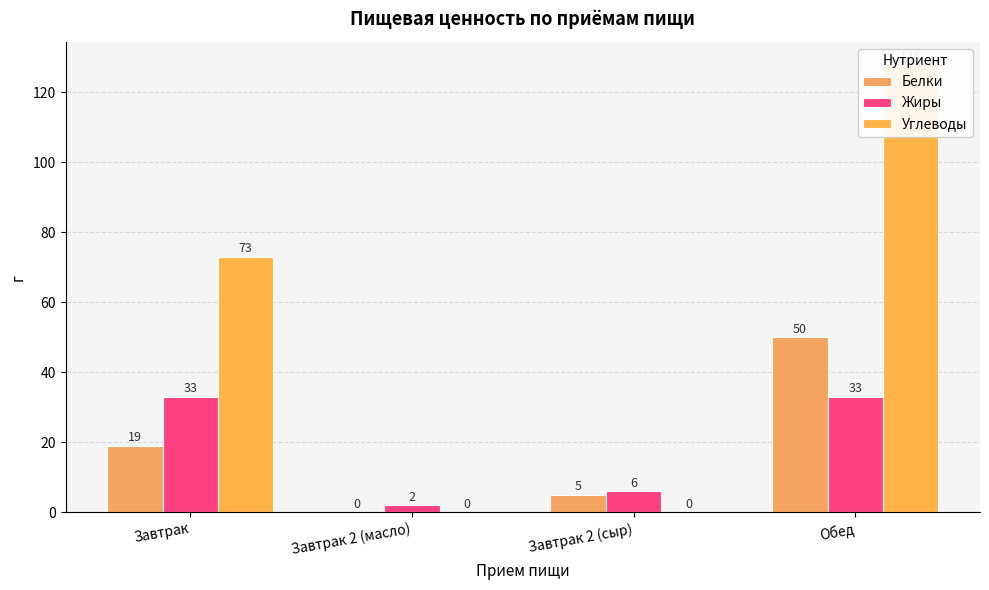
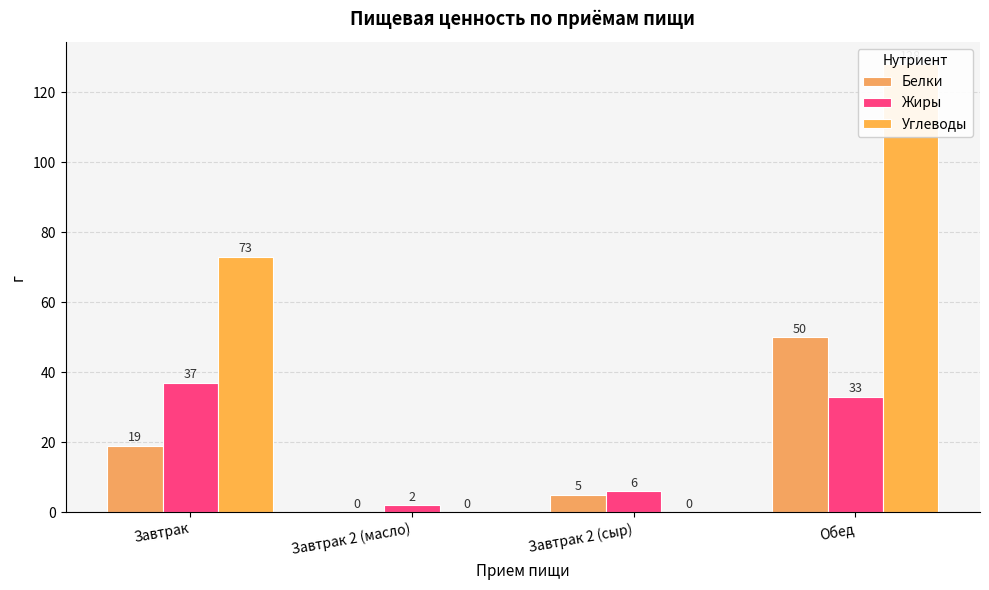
  {
    "Жиры": {
-     "Завтрак": 33,
+     "Завтрак": 37,
      "Завтрак 2 (масло)": 2,
      "Завтрак 2 (сыр)": 6,
      "Обед": 33
    }
  }
